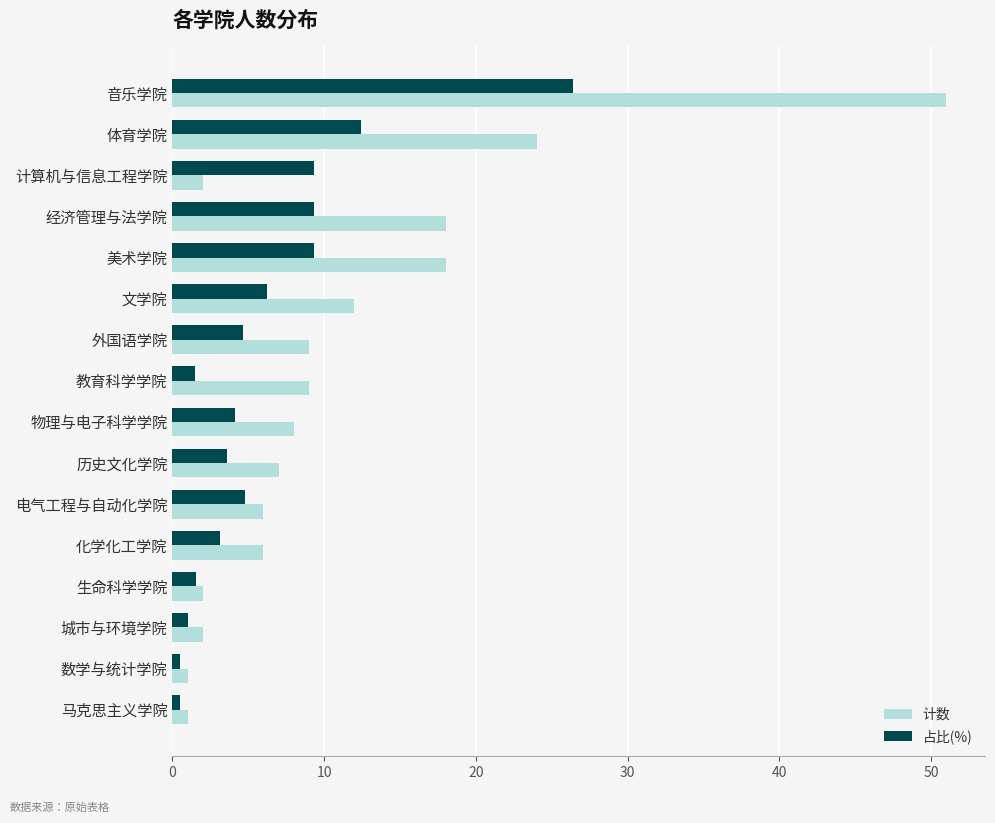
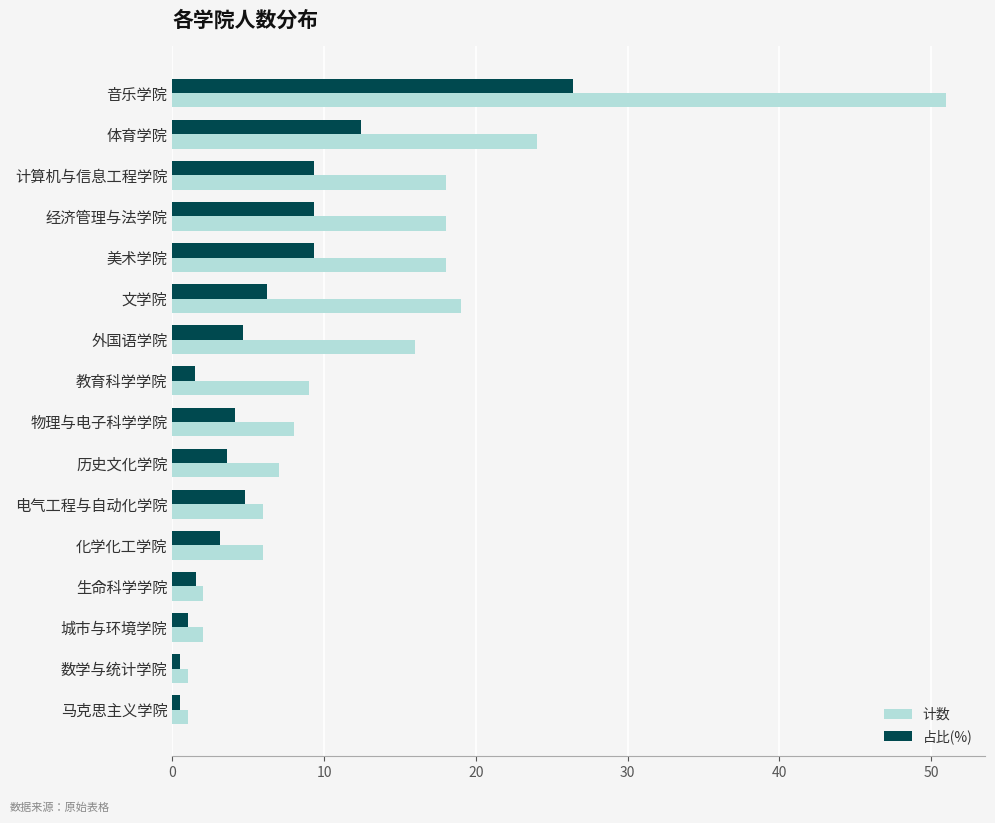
  {
    "计数": {
      "音乐学院": 51,
      "体育学院": 24,
-     "计算机与信息工程学院": 2,
+     "计算机与信息工程学院": 18,
      "经济管理与法学院": 18,
      "美术学院": 18,
-     "文学院": 12,
-     "外国语学院": 9,
+     "文学院": 19,
+     "外国语学院": 16,
      "教育科学学院": 9,
      "物理与电子科学学院": 8,
      "历史文化学院": 7,
      "电气工程与自动化学院": 6,
      "化学化工学院": 6,
      "生命科学学院": 2,
      "城市与环境学院": 2,
      "数学与统计学院": 1,
      "马克思主义学院": 1
    },
    "占比(%)": {
      "音乐学院": 26.4,
      "体育学院": 12.4,
      "计算机与信息工程学院": 9.3,
      "经济管理与法学院": 9.3,
      "美术学院": 9.3,
      "文学院": 6.2,
      "外国语学院": 4.7,
      "教育科学学院": 1.5,
      "物理与电子科学学院": 4,
      "历史文化学院": 3.6,
      "电气工程与自动化学院": 4.8,
      "化学化工学院": 3,
      "生命科学学院": 1.6,
      "城市与环境学院": 1,
      "数学与统计学院": 0.5,
      "马克思主义学院": 0.5
    }
  }
